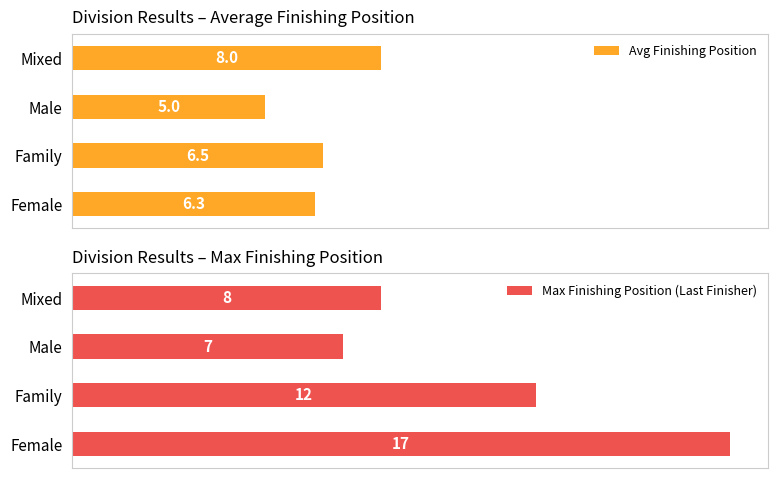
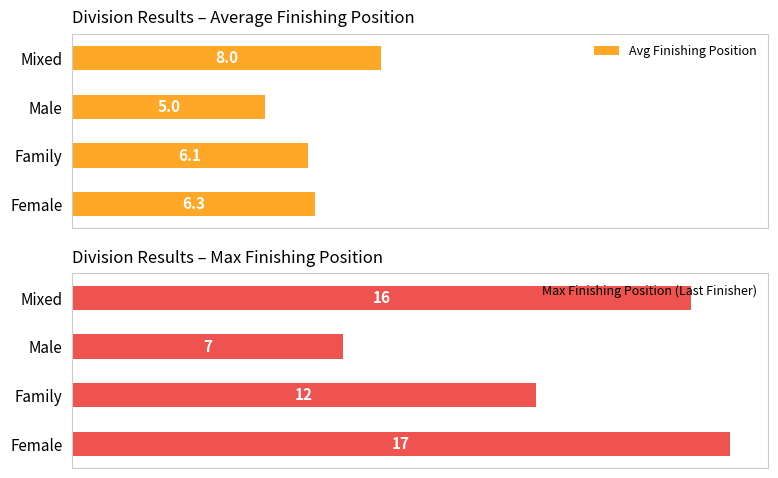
  {
    "Division Results – Average Finishing Position": {
      "Mixed": 8.0,
      "Male": 5.0,
-     "Family": 6.5,
+     "Family": 6.1,
      "Female": 6.3
    },
    "Division Results – Max Finishing Position": {
-     "Mixed": 8,
+     "Mixed": 16,
      "Male": 7,
      "Family": 12,
      "Female": 17
    }
  }
